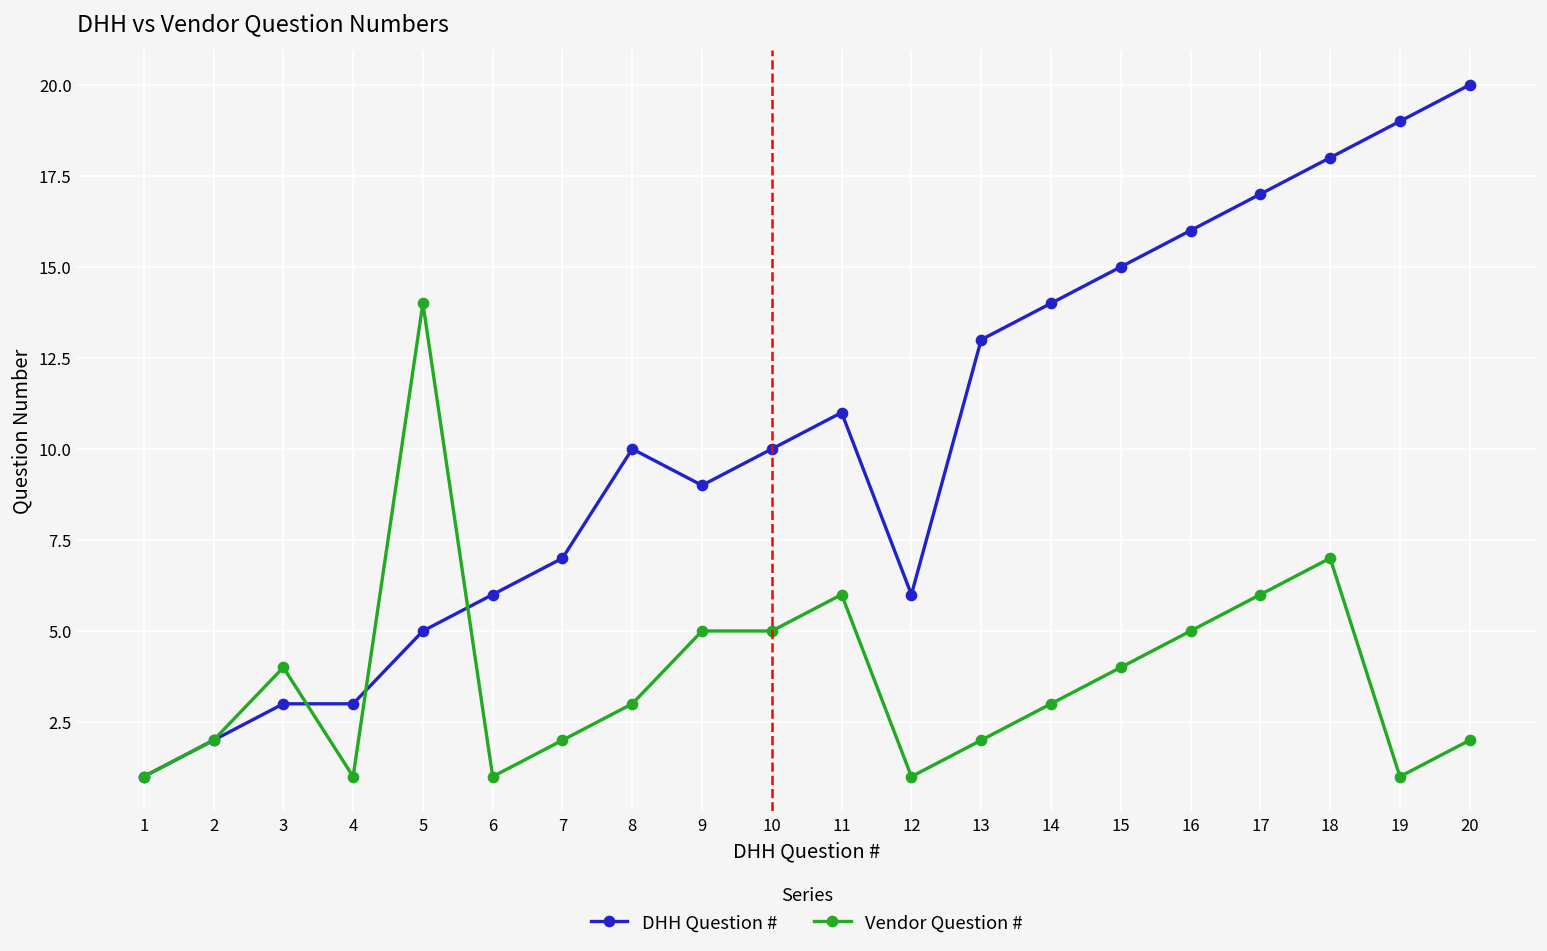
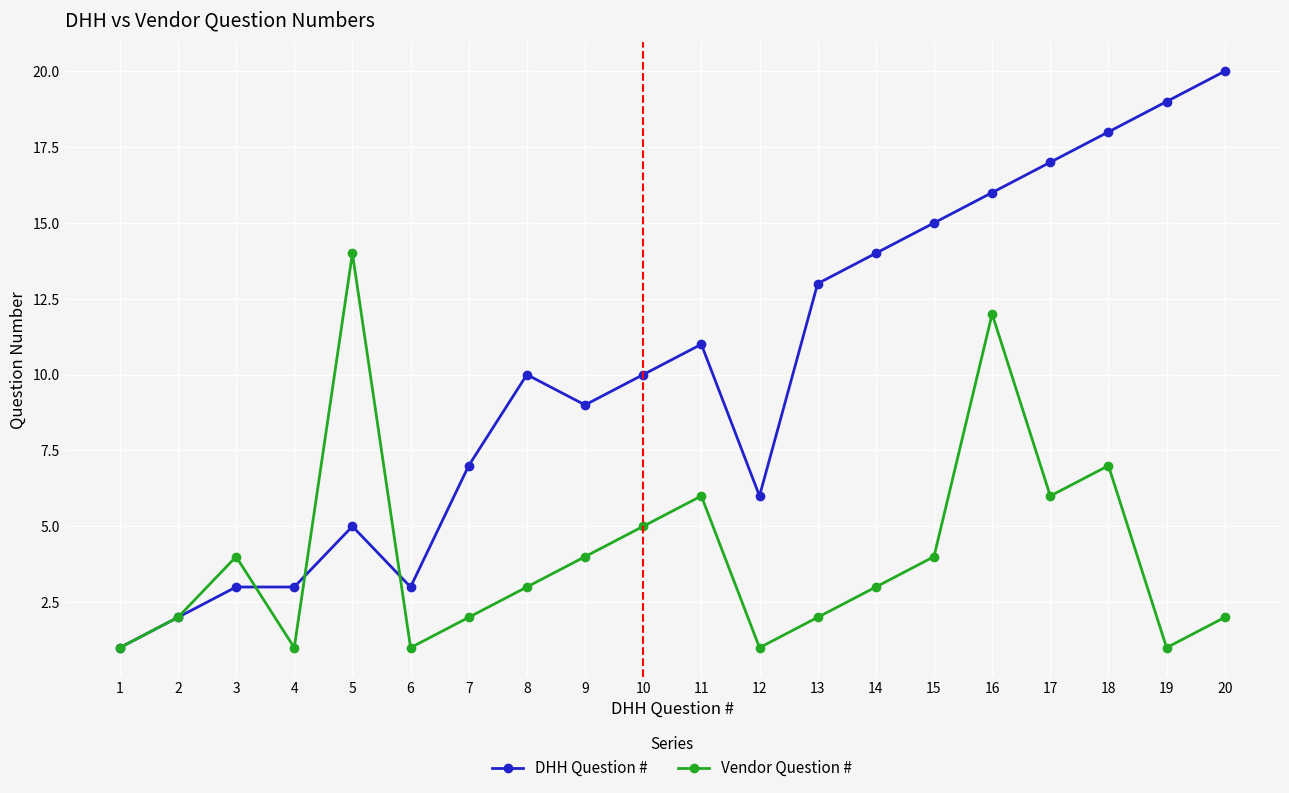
  {
    "DHH Question #": {
      "3": 3,
      "4": 3,
      "5": 5,
-     "6": 6,
+     "6": 3,
      "7": 7,
      "8": 10,
      "9": 9,
      "10": 10,
      "11": 11,
      "12": 6,
      "13": 13,
      "14": 14,
      "15": 15,
      "16": 16,
      "17": 17,
      "18": 18,
      "19": 19,
      "20": 20
    },
    "Vendor Question #": {
      "3": 4,
      "4": 1,
      "5": 14,
      "6": 1,
      "7": 2,
      "8": 3,
-     "9": 5,
+     "9": 4,
      "10": 5,
      "11": 6,
      "12": 1,
      "13": 2,
      "14": 3,
      "15": 4,
-     "16": 5,
+     "16": 12,
      "17": 6,
      "18": 7,
      "19": 1,
      "20": 2
    }
  }
